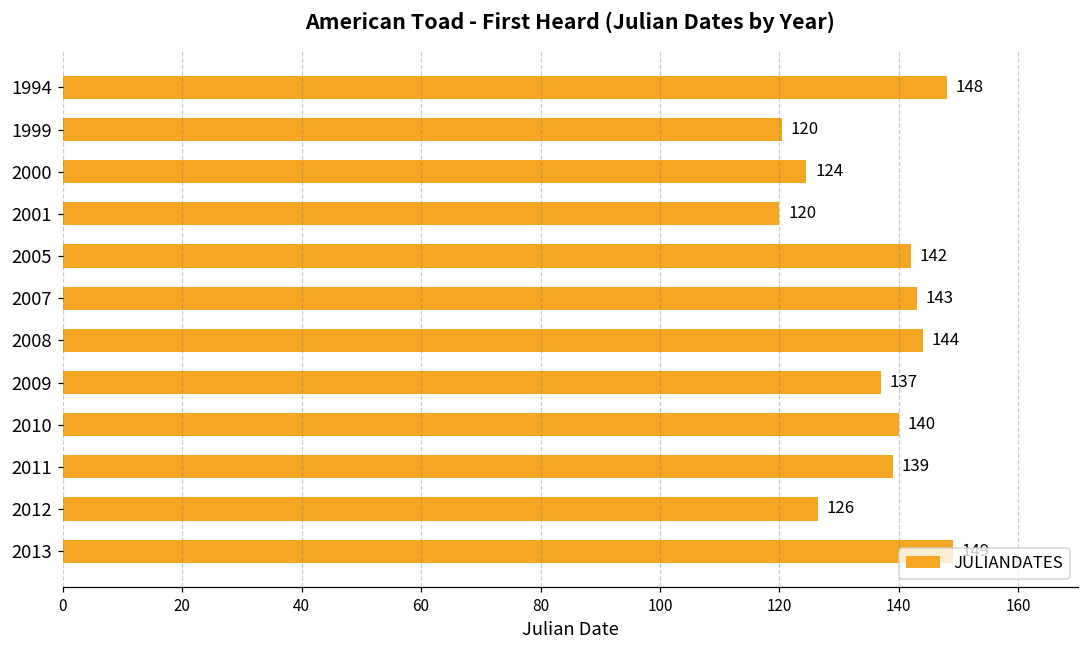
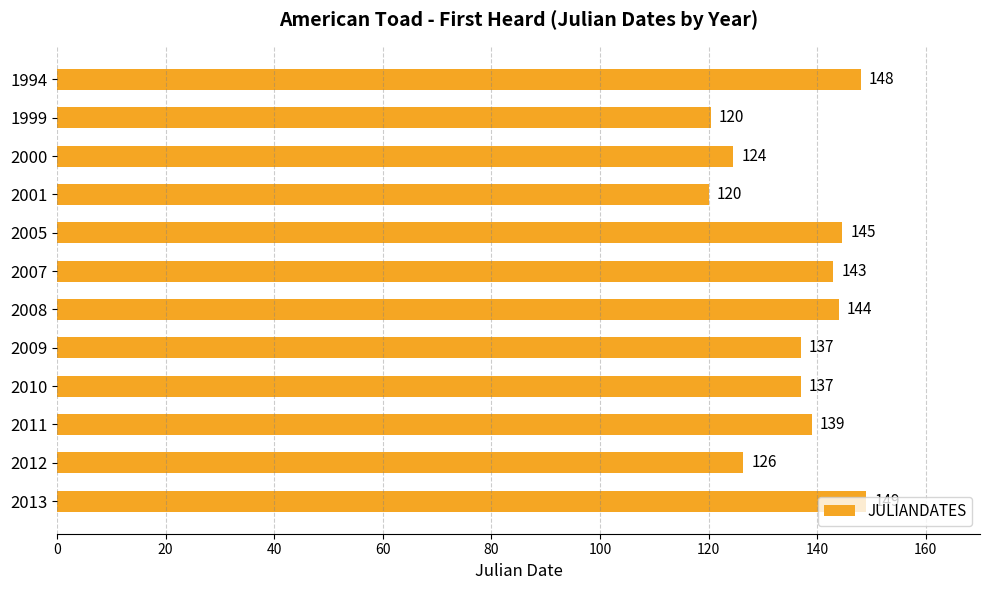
  {
    "1994": 148,
    "1999": 120,
    "2000": 124,
    "2001": 120,
-   "2005": 142,
+   "2005": 145,
    "2007": 143,
    "2008": 144,
    "2009": 137,
-   "2010": 140,
+   "2010": 137,
    "2011": 139,
    "2012": 126
  }
